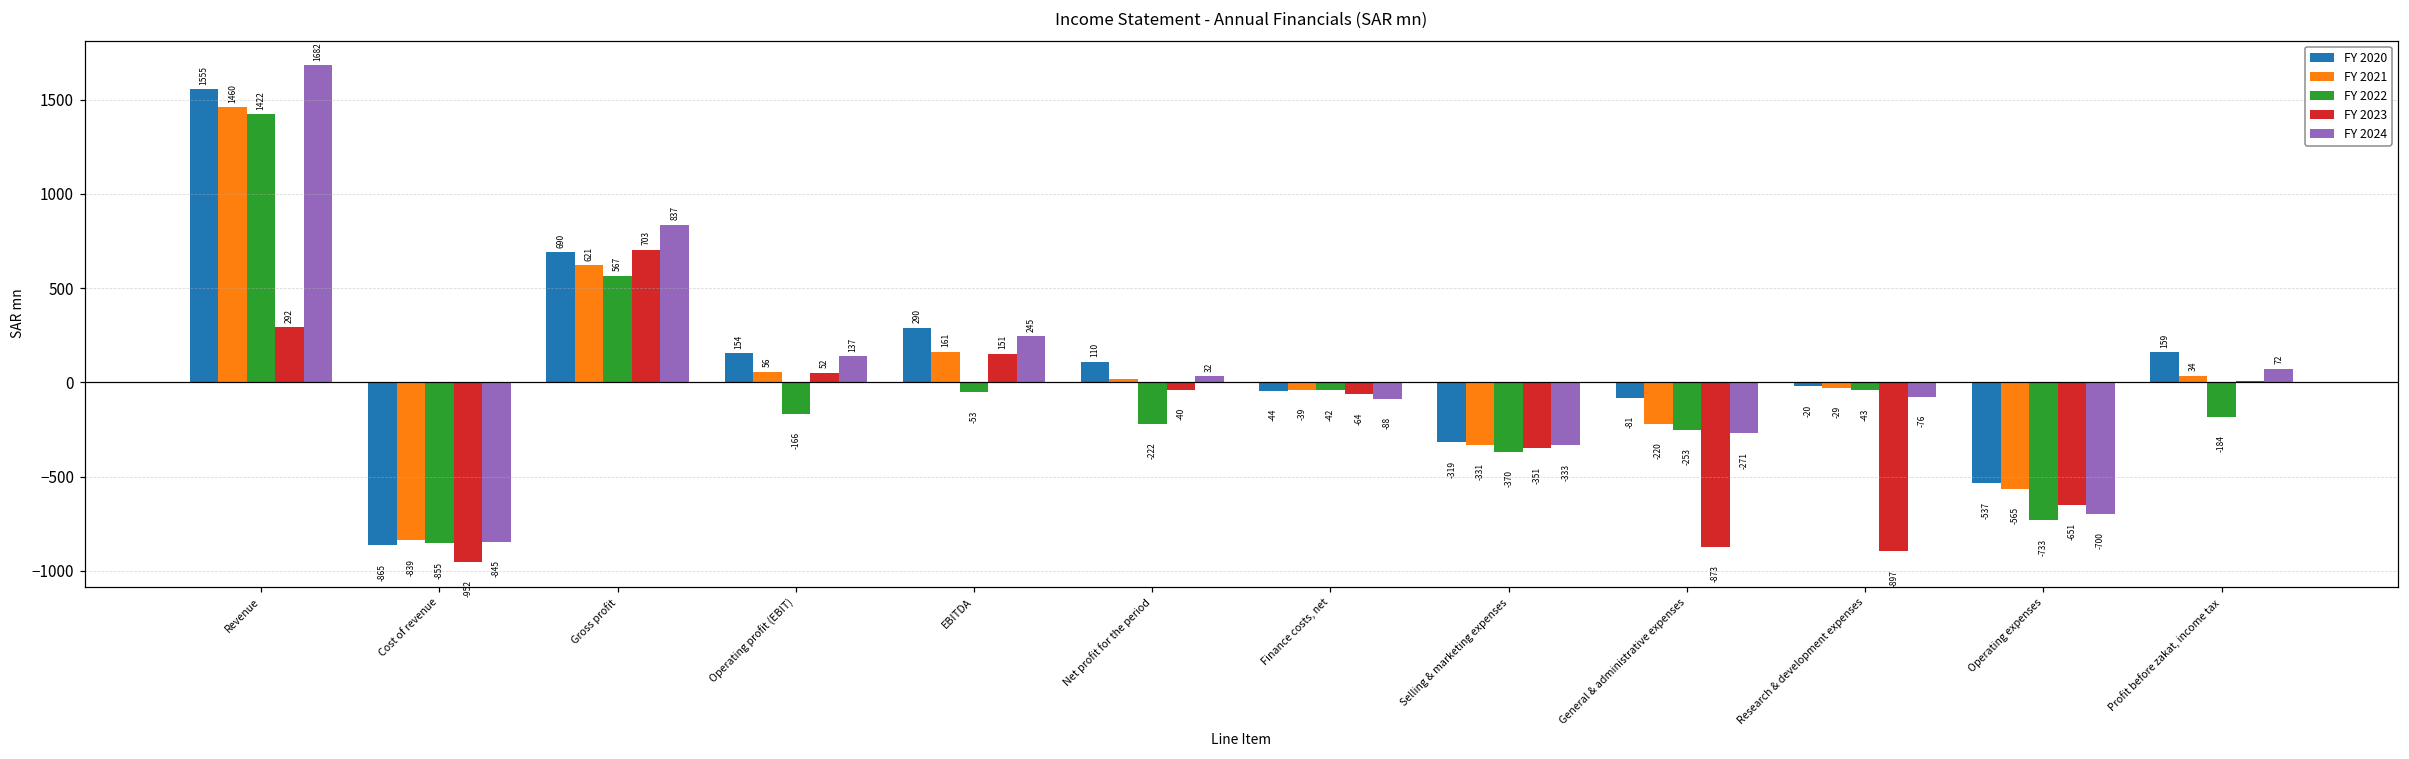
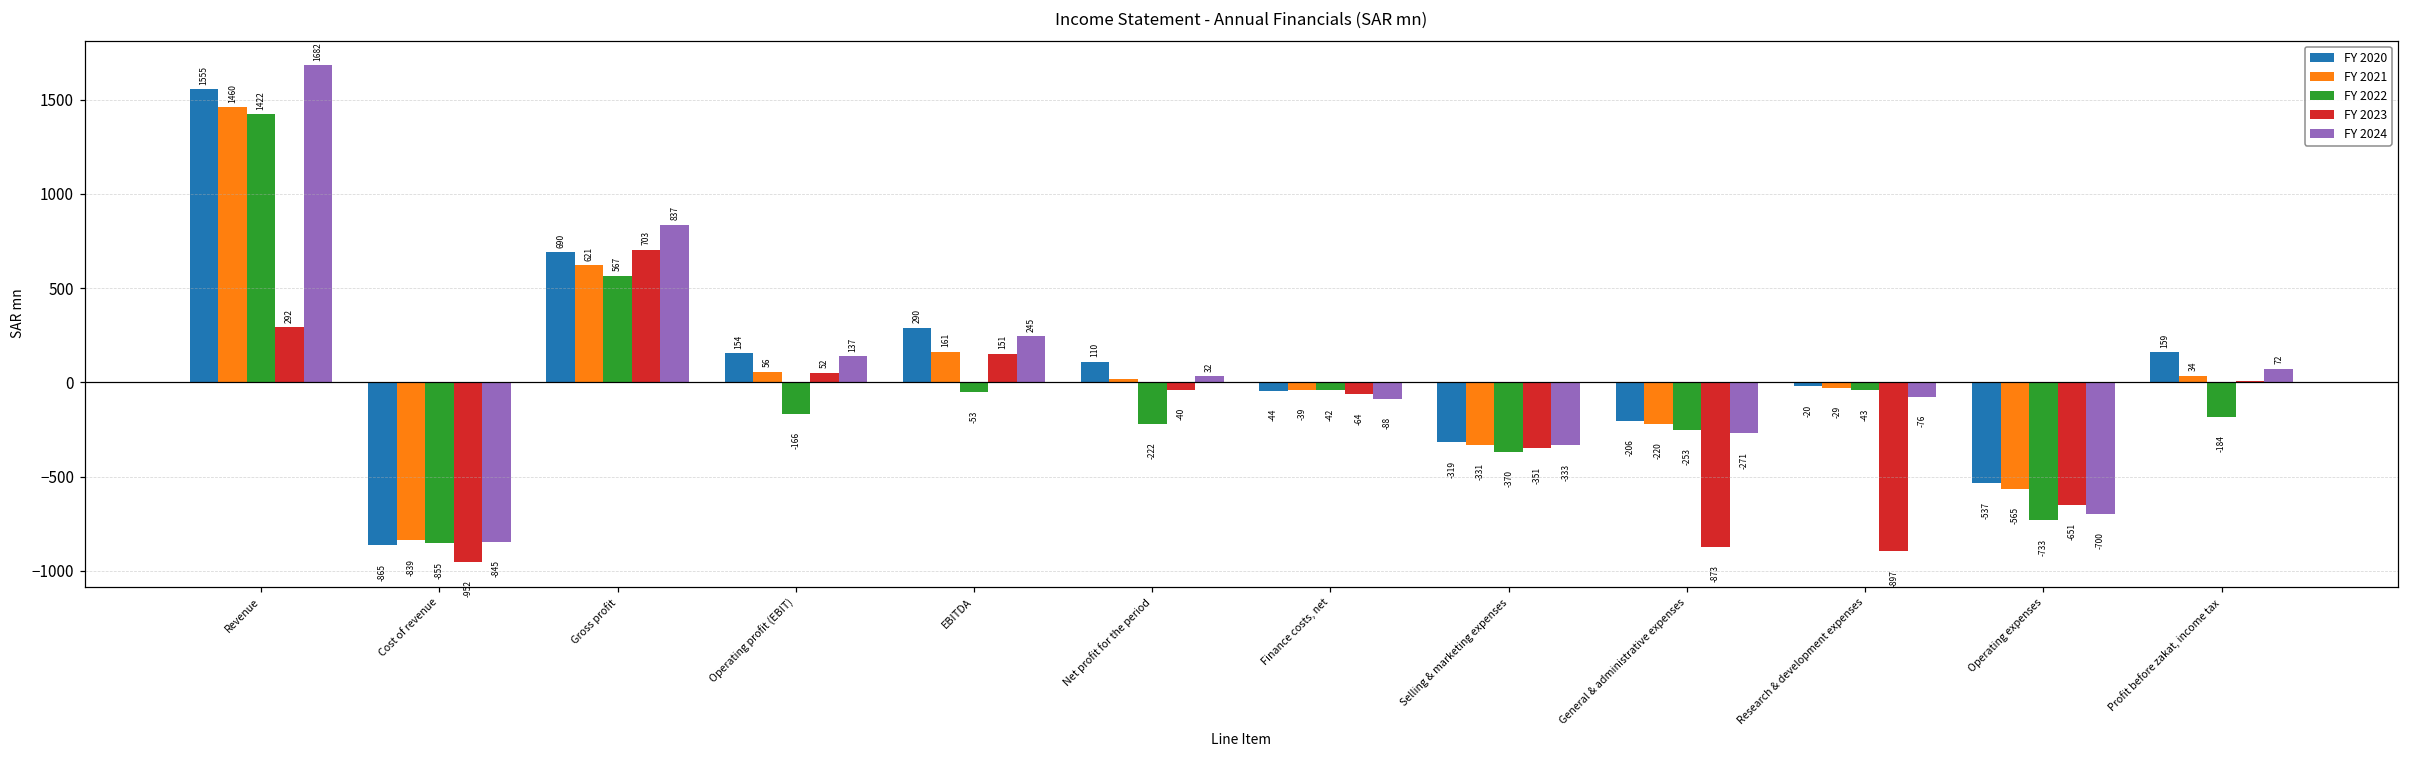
  {
    "FY 2020": {
      "Revenue": 1555,
      "Cost of revenue": -865,
      "Gross profit": 690,
      "Operating profit (EBIT)": 154,
      "EBITDA": 290,
      "Net profit for the period": 110,
      "Finance costs, net": -44,
      "Selling & marketing expenses": -319,
-     "General & administrative expenses": -81,
+     "General & administrative expenses": -206,
      "Research & development expenses": -20,
      "Operating expenses": -537,
      "Profit before zakat, income tax": 159
    },
    "FY 2021": {
      "Revenue": 1460,
      "Cost of revenue": -839,
      "Gross profit": 621,
      "Operating profit (EBIT)": 56,
      "EBITDA": 161,
      "Finance costs, net": -39,
      "Selling & marketing expenses": -331,
      "General & administrative expenses": -220,
      "Research & development expenses": -29,
      "Operating expenses": -565,
      "Profit before zakat, income tax": 34
    },
    "FY 2022": {
      "Revenue": 1422,
      "Cost of revenue": -855,
      "Gross profit": 567,
      "Operating profit (EBIT)": -166,
      "EBITDA": -53,
      "Net profit for the period": -222,
      "Finance costs, net": -42,
      "Selling & marketing expenses": -370,
      "General & administrative expenses": -253,
      "Research & development expenses": -43,
      "Operating expenses": -733,
      "Profit before zakat, income tax": -184
    },
    "FY 2023": {
      "Revenue": 292,
      "Cost of revenue": -952,
      "Gross profit": 703,
      "Operating profit (EBIT)": 52,
      "EBITDA": 151,
      "Net profit for the period": -40,
      "Finance costs, net": -64,
      "Selling & marketing expenses": -351,
      "General & administrative expenses": -873,
      "Research & development expenses": -897,
      "Operating expenses": -651
    },
    "FY 2024": {
      "Revenue": 1682,
      "Cost of revenue": -845,
      "Gross profit": 837,
      "Operating profit (EBIT)": 137,
      "EBITDA": 245,
      "Net profit for the period": 32,
      "Finance costs, net": -88,
      "Selling & marketing expenses": -333,
      "General & administrative expenses": -271,
      "Research & development expenses": -76,
      "Operating expenses": -700,
      "Profit before zakat, income tax": 72
    }
  }
